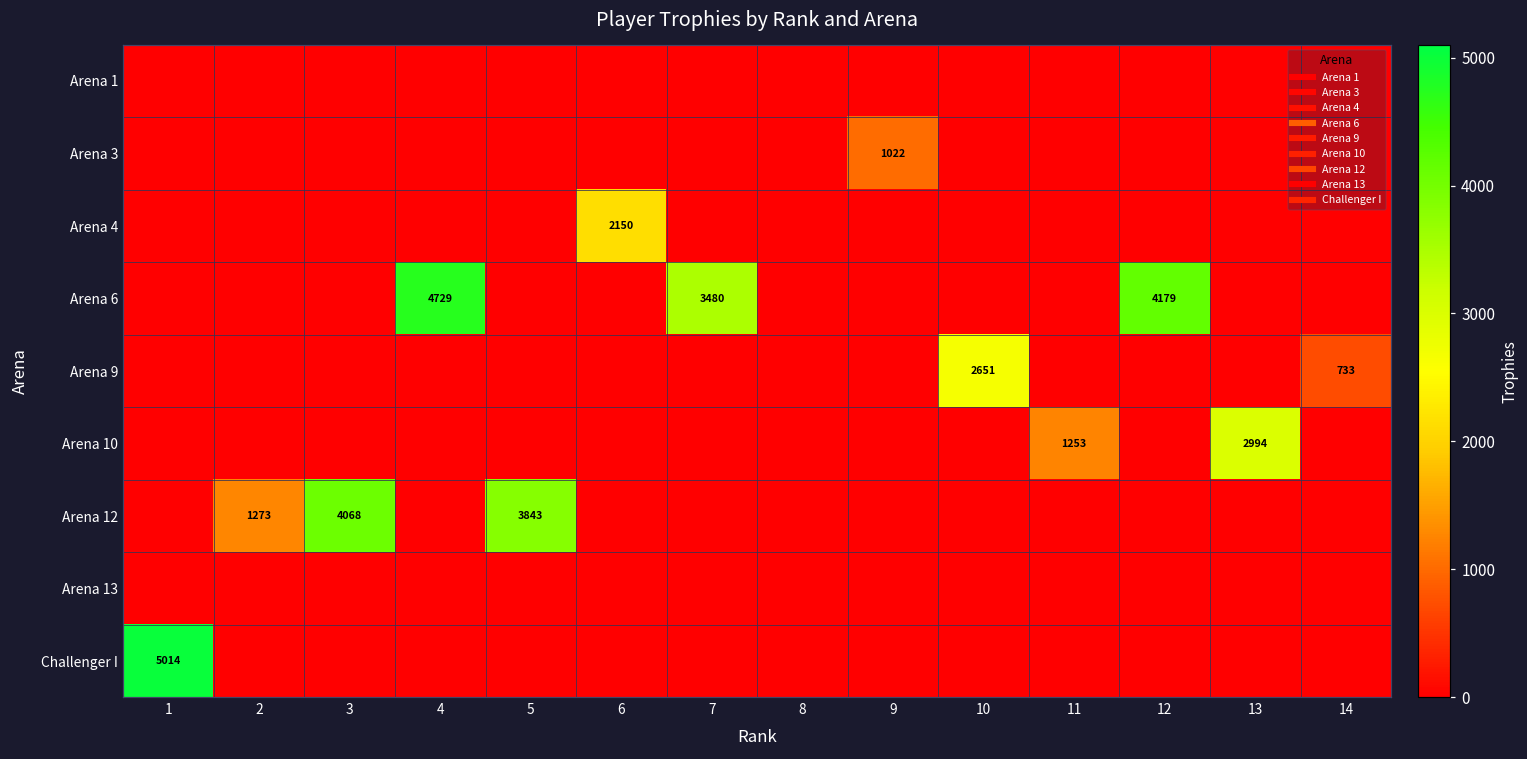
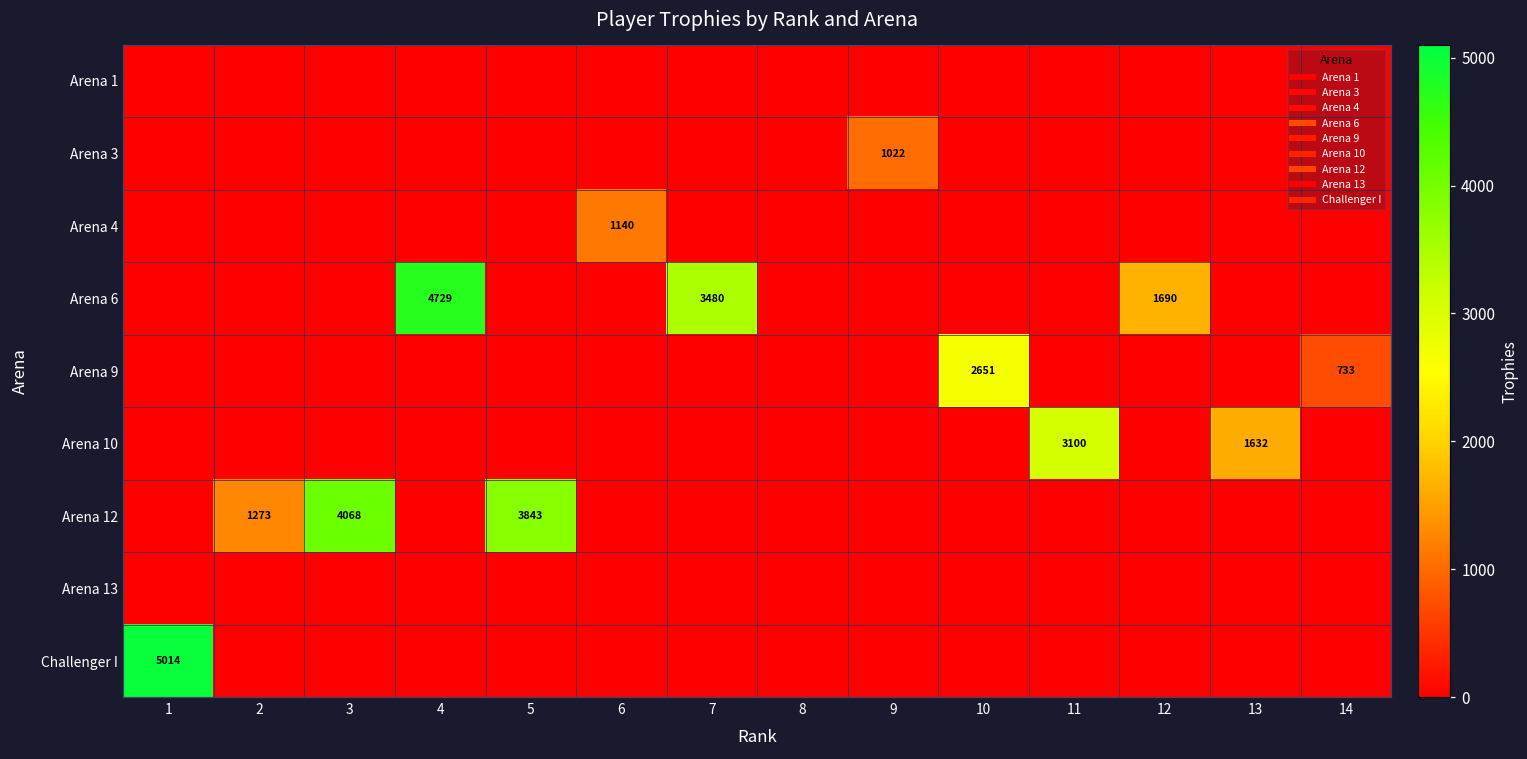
  {
    "Arena 3": {
      "9": 1022
    },
    "Arena 4": {
-     "6": 2150
+     "6": 1140
    },
    "Arena 6": {
      "4": 4729,
      "7": 3480,
-     "12": 4179
+     "12": 1690
    },
    "Arena 9": {
      "10": 2651,
      "14": 733
    },
    "Arena 10": {
-     "11": 1253,
-     "13": 2994
+     "11": 3100,
+     "13": 1632
    },
    "Arena 12": {
      "2": 1273,
      "3": 4068,
      "5": 3843
    },
    "Challenger I": {
      "1": 5014
    }
  }
